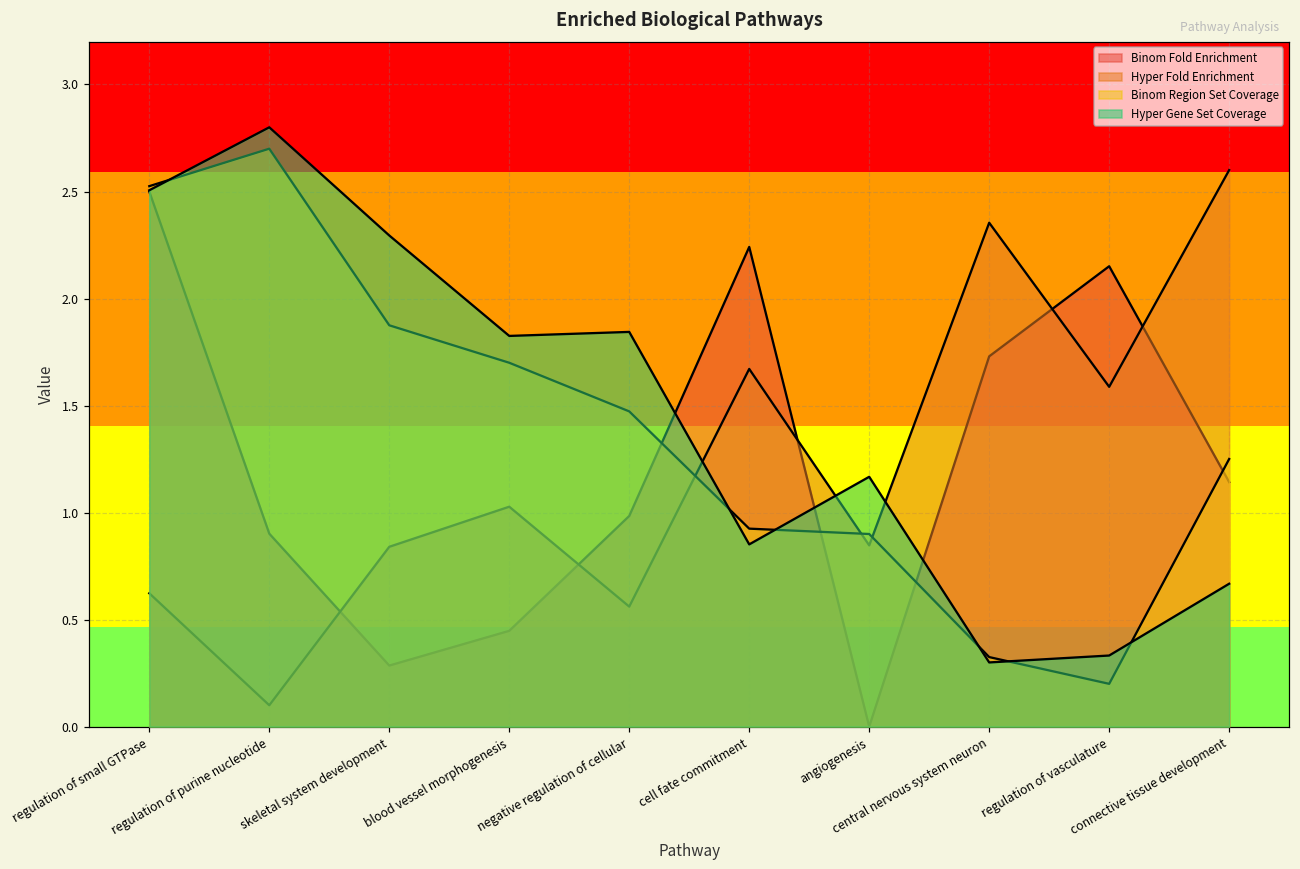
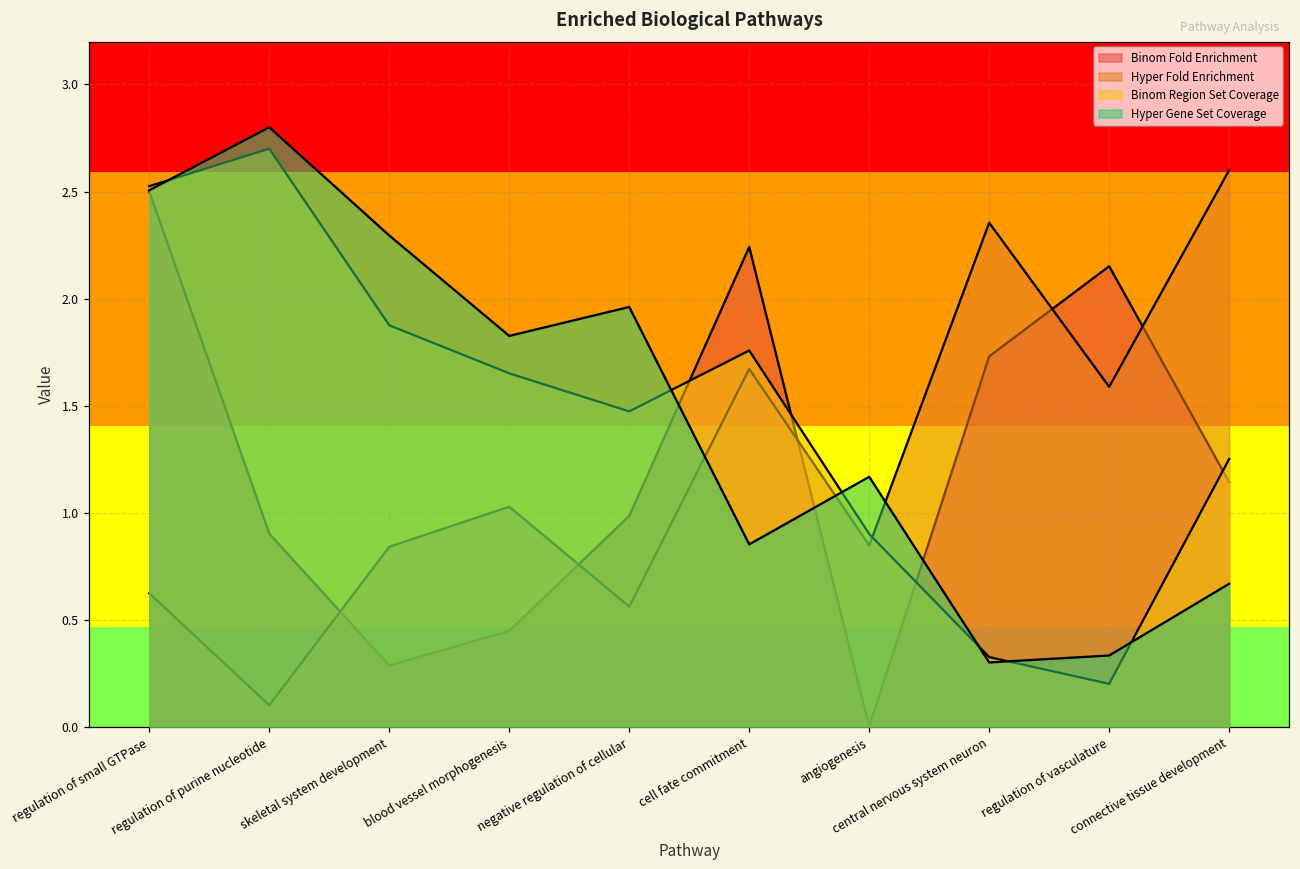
  {
    "Binom Region Set Coverage": {
      "regulation of small GTPase": 2.53,
      "regulation of purine nucleotide": 2.70,
      "skeletal system development": 1.88,
-     "blood vessel morphogenesis": 1.70,
+     "blood vessel morphogenesis": 1.65,
      "negative regulation of cellular": 1.47,
-     "cell fate commitment": 0.92,
+     "cell fate commitment": 1.76,
      "angiogenesis": 0.90,
      "central nervous system neuron": 0.33,
      "regulation of vasculature": 0.20,
      "connective tissue development": 1.25
    },
    "Hyper Gene Set Coverage": {
      "regulation of purine nucleotide": 2.80,
      "skeletal system development": 2.29,
      "blood vessel morphogenesis": 1.83,
-     "negative regulation of cellular": 1.84,
+     "negative regulation of cellular": 1.96,
      "cell fate commitment": 0.85,
      "angiogenesis": 1.17,
      "central nervous system neuron": 0.30,
      "regulation of vasculature": 0.33,
      "connective tissue development": 0.67
    }
  }
